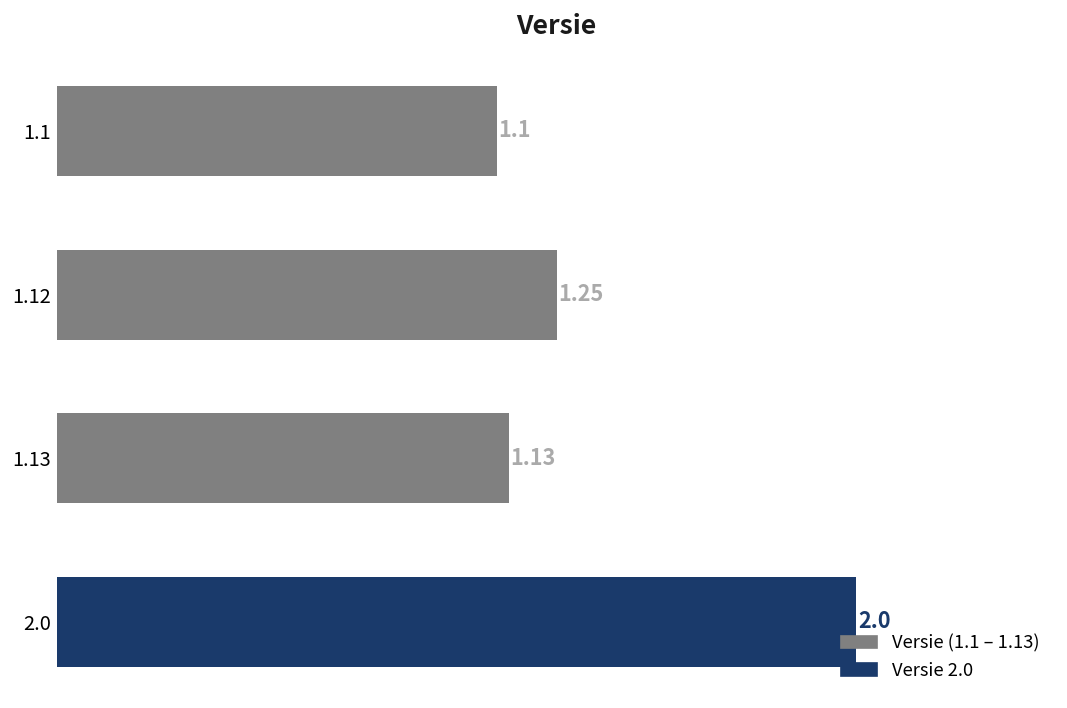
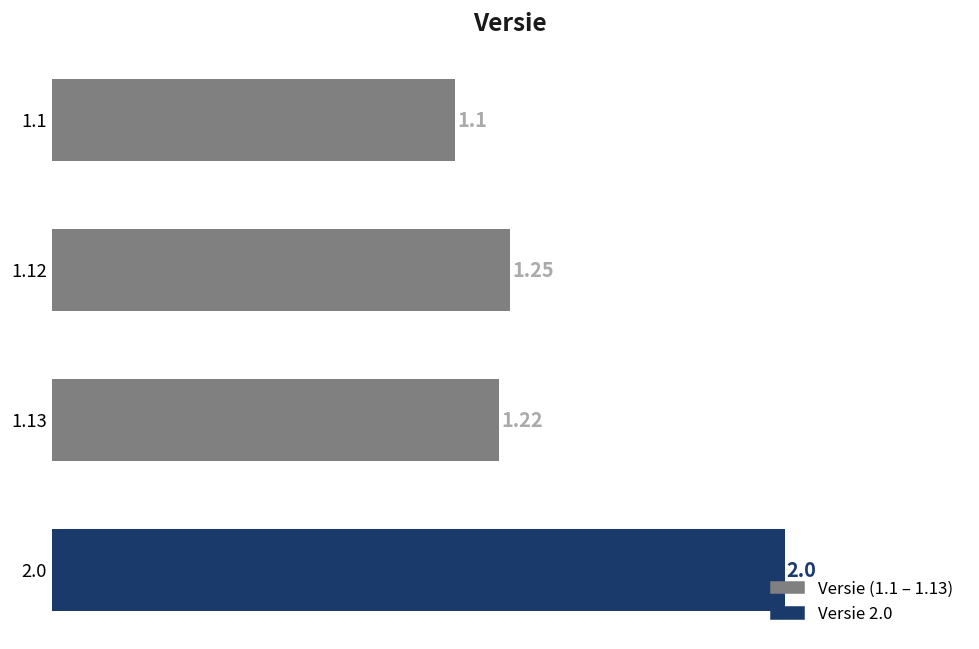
  {
    "1.1": 1.1,
    "1.12": 1.25,
-   "1.13": 1.13,
+   "1.13": 1.22,
    "2.0": 2.0
  }
